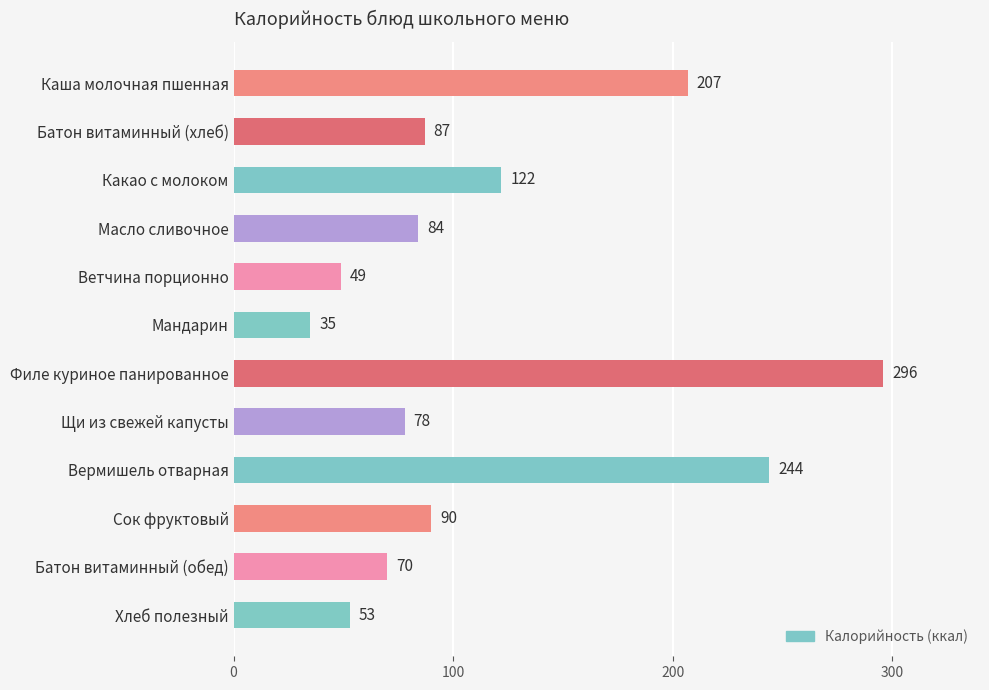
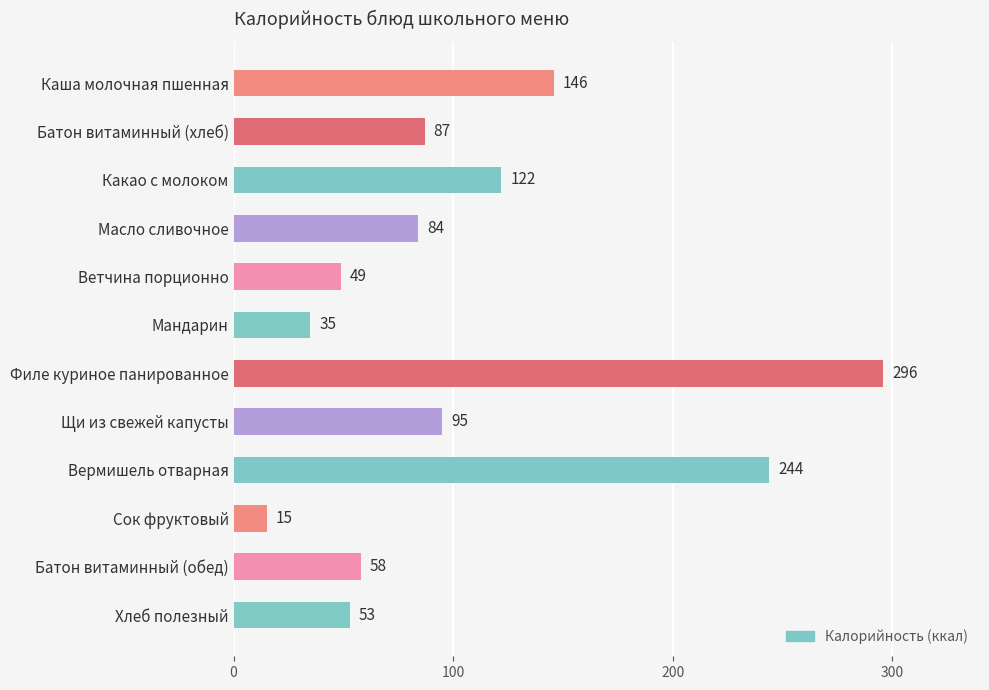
  {
-   "Каша молочная пшенная": 207,
+   "Каша молочная пшенная": 146,
    "Батон витаминный (хлеб)": 87,
    "Какао с молоком": 122,
    "Масло сливочное": 84,
    "Ветчина порционно": 49,
    "Мандарин": 35,
    "Филе куриное панированное": 296,
-   "Щи из свежей капусты": 78,
+   "Щи из свежей капусты": 95,
    "Вермишель отварная": 244,
-   "Сок фруктовый": 90,
-   "Батон витаминный (обед)": 70,
+   "Сок фруктовый": 15,
+   "Батон витаминный (обед)": 58,
    "Хлеб полезный": 53
  }
